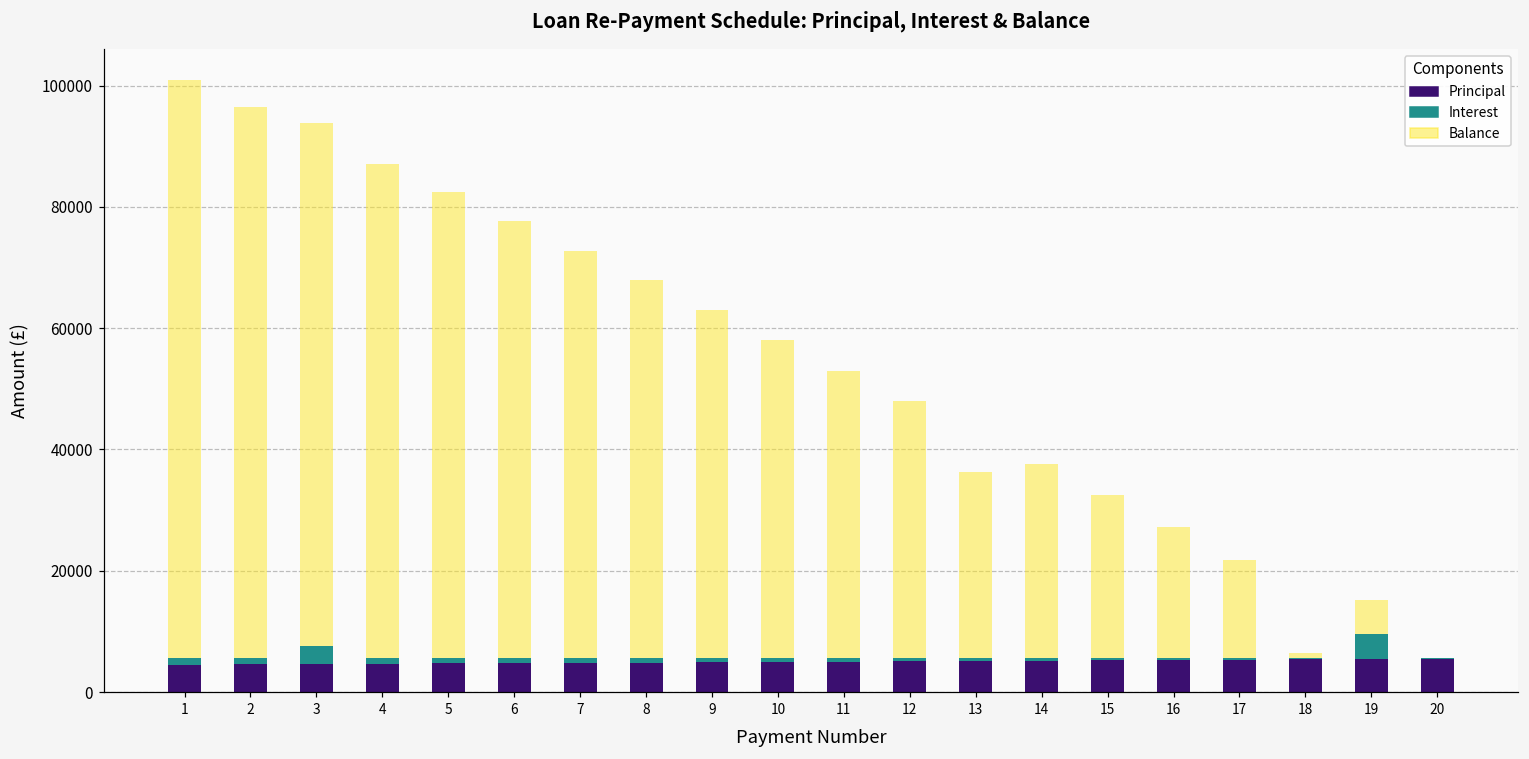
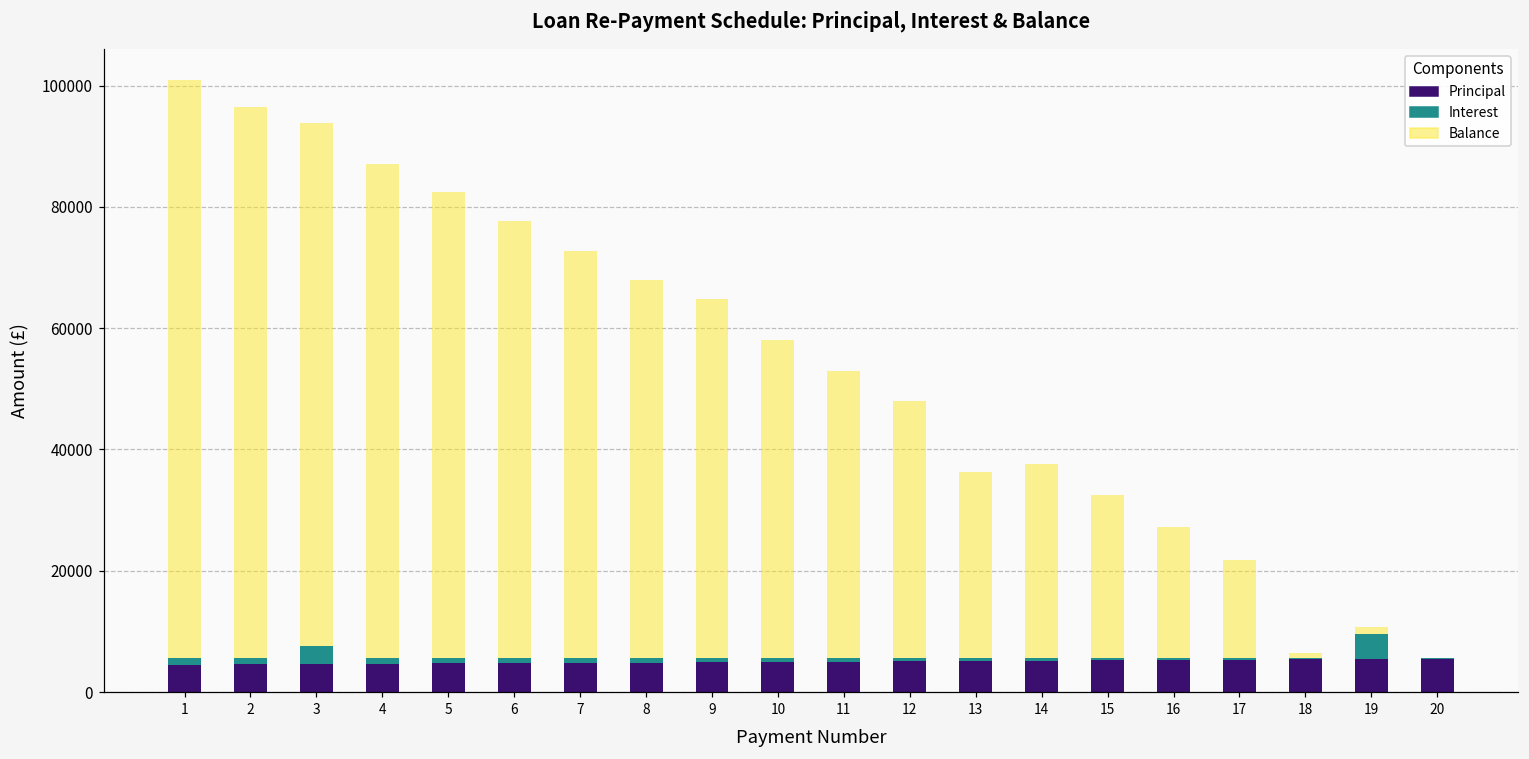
  {
    "Principal": {
      "1": 5000,
      "2": 5000,
      "3": 5000,
      "4": 5000,
      "5": 5000,
      "6": 5000,
      "7": 5000,
      "8": 5000,
      "9": 5000,
      "10": 5000,
      "11": 5000,
      "12": 5000,
      "13": 5000,
      "14": 5000,
      "15": 5000,
      "16": 5000,
      "17": 5000,
      "18": 5000,
      "19": 5000,
      "20": 5000
    },
    "Interest": {
      "1": 1000,
      "2": 1000,
      "3": 3000,
      "4": 1000,
      "5": 1000,
      "6": 1000,
      "7": 1000,
      "8": 1000,
      "9": 1000,
      "10": 1000,
      "11": 1000,
      "12": 0,
      "19": 4000
    },
    "Balance": {
      "1": 95000,
      "2": 91000,
      "3": 86000,
      "4": 82000,
      "5": 77000,
      "6": 72000,
      "7": 67000,
      "8": 62000,
-     "9": 57000,
+     "9": 59000,
      "10": 52000,
      "11": 47000,
      "12": 42000,
      "13": 31000,
      "14": 32000,
      "15": 27000,
      "16": 22000,
      "17": 16000,
      "18": 1000,
-     "19": 5000,
+     "19": 1000,
      "20": 0
    }
  }
